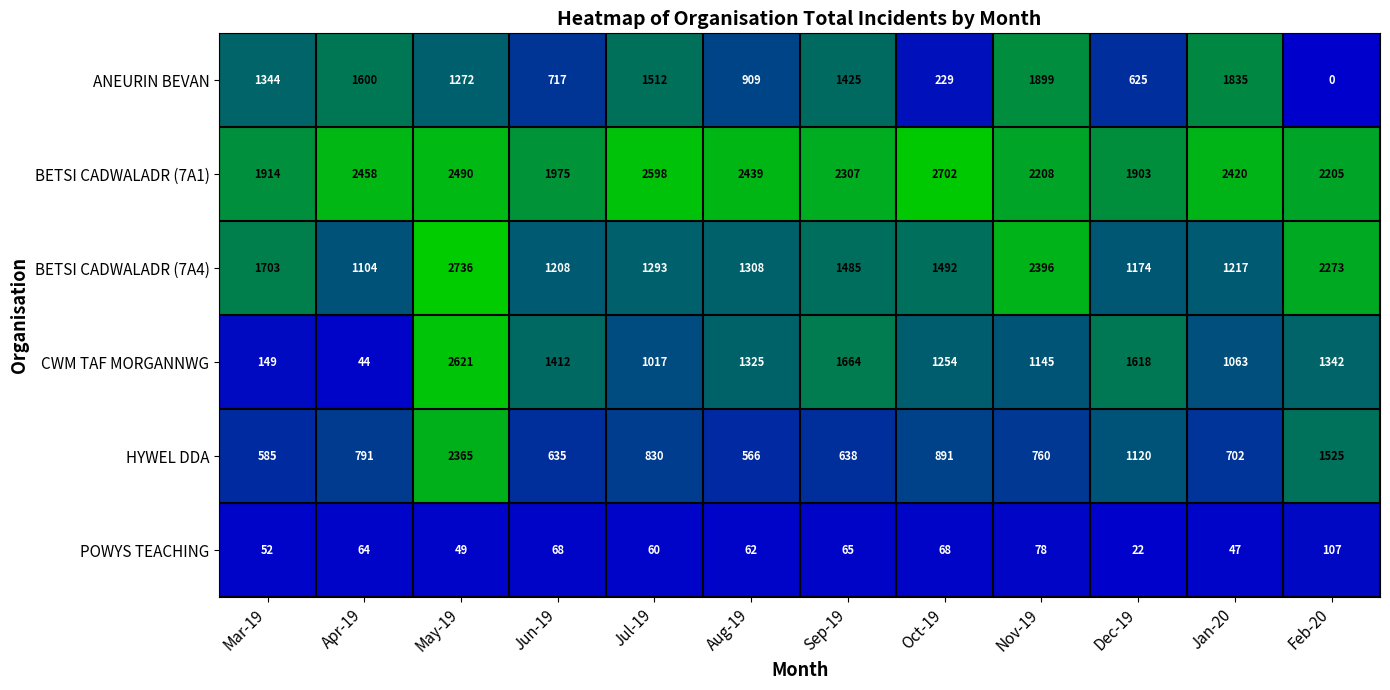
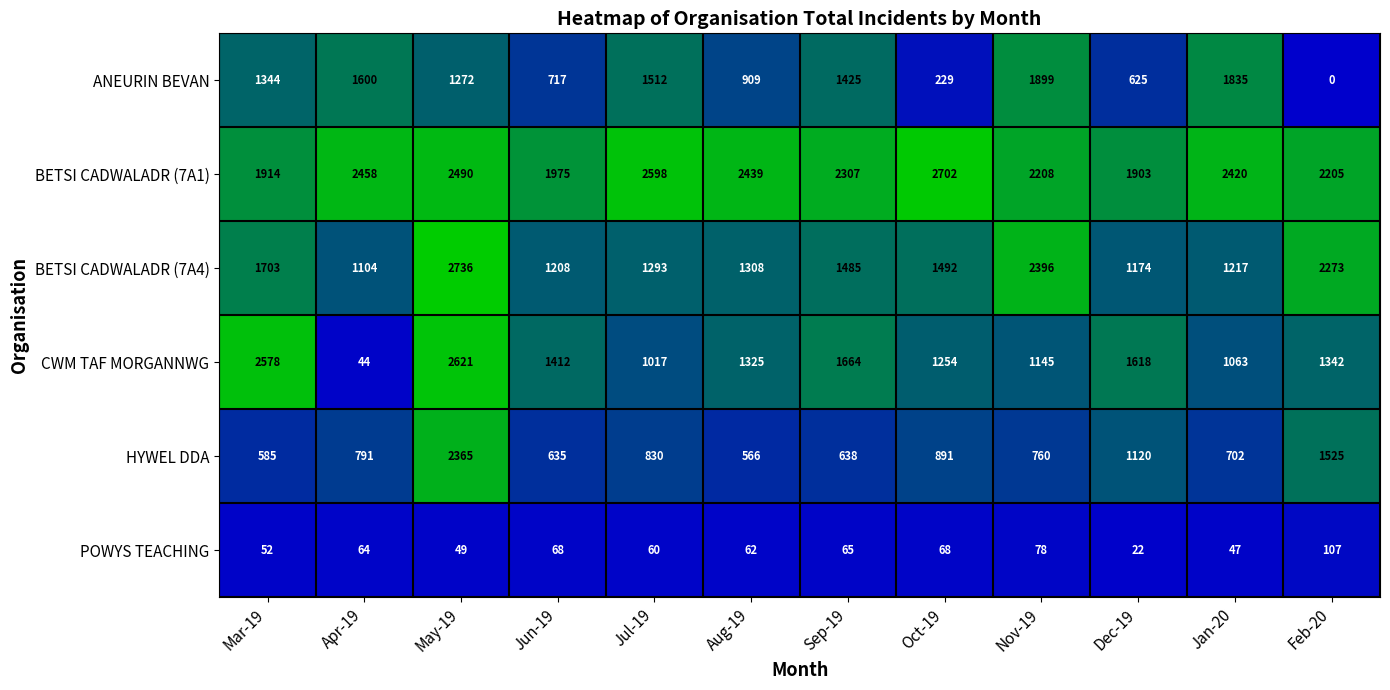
  {
    "ANEURIN BEVAN": {
      "Mar-19": 1344,
      "Apr-19": 1600,
      "May-19": 1272,
      "Jun-19": 717,
      "Jul-19": 1512,
      "Aug-19": 909,
      "Sep-19": 1425,
      "Oct-19": 229,
      "Nov-19": 1899,
      "Dec-19": 625,
      "Jan-20": 1835,
      "Feb-20": 0
    },
    "BETSI CADWALADR (7A1)": {
      "Mar-19": 1914,
      "Apr-19": 2458,
      "May-19": 2490,
      "Jun-19": 1975,
      "Jul-19": 2598,
      "Aug-19": 2439,
      "Sep-19": 2307,
      "Oct-19": 2702,
      "Nov-19": 2208,
      "Dec-19": 1903,
      "Jan-20": 2420,
      "Feb-20": 2205
    },
    "BETSI CADWALADR (7A4)": {
      "Mar-19": 1703,
      "Apr-19": 1104,
      "May-19": 2736,
      "Jun-19": 1208,
      "Jul-19": 1293,
      "Aug-19": 1308,
      "Sep-19": 1485,
      "Oct-19": 1492,
      "Nov-19": 2396,
      "Dec-19": 1174,
      "Jan-20": 1217,
      "Feb-20": 2273
    },
    "CWM TAF MORGANNWG": {
-     "Mar-19": 149,
+     "Mar-19": 2578,
      "Apr-19": 44,
      "May-19": 2621,
      "Jun-19": 1412,
      "Jul-19": 1017,
      "Aug-19": 1325,
      "Sep-19": 1664,
      "Oct-19": 1254,
      "Nov-19": 1145,
      "Dec-19": 1618,
      "Jan-20": 1063,
      "Feb-20": 1342
    },
    "HYWEL DDA": {
      "Mar-19": 585,
      "Apr-19": 791,
      "May-19": 2365,
      "Jun-19": 635,
      "Jul-19": 830,
      "Aug-19": 566,
      "Sep-19": 638,
      "Oct-19": 891,
      "Nov-19": 760,
      "Dec-19": 1120,
      "Jan-20": 702,
      "Feb-20": 1525
    },
    "POWYS TEACHING": {
      "Mar-19": 52,
      "Apr-19": 64,
      "May-19": 49,
      "Jun-19": 68,
      "Jul-19": 60,
      "Aug-19": 62,
      "Sep-19": 65,
      "Oct-19": 68,
      "Nov-19": 78,
      "Dec-19": 22,
      "Jan-20": 47,
      "Feb-20": 107
    }
  }
